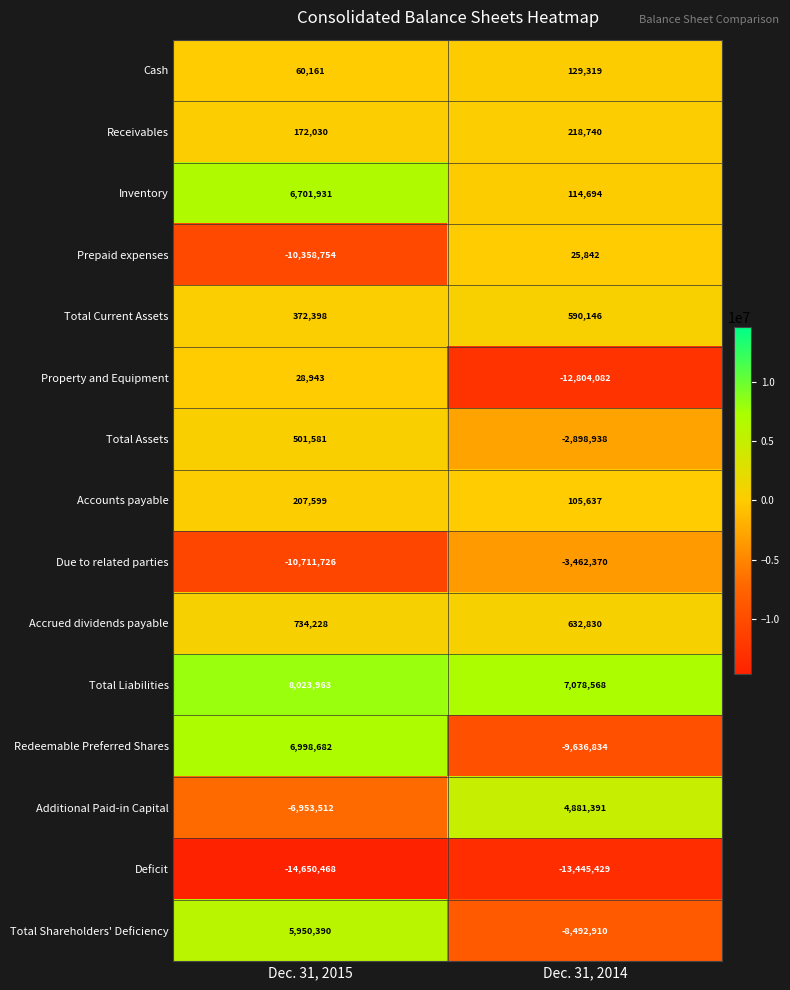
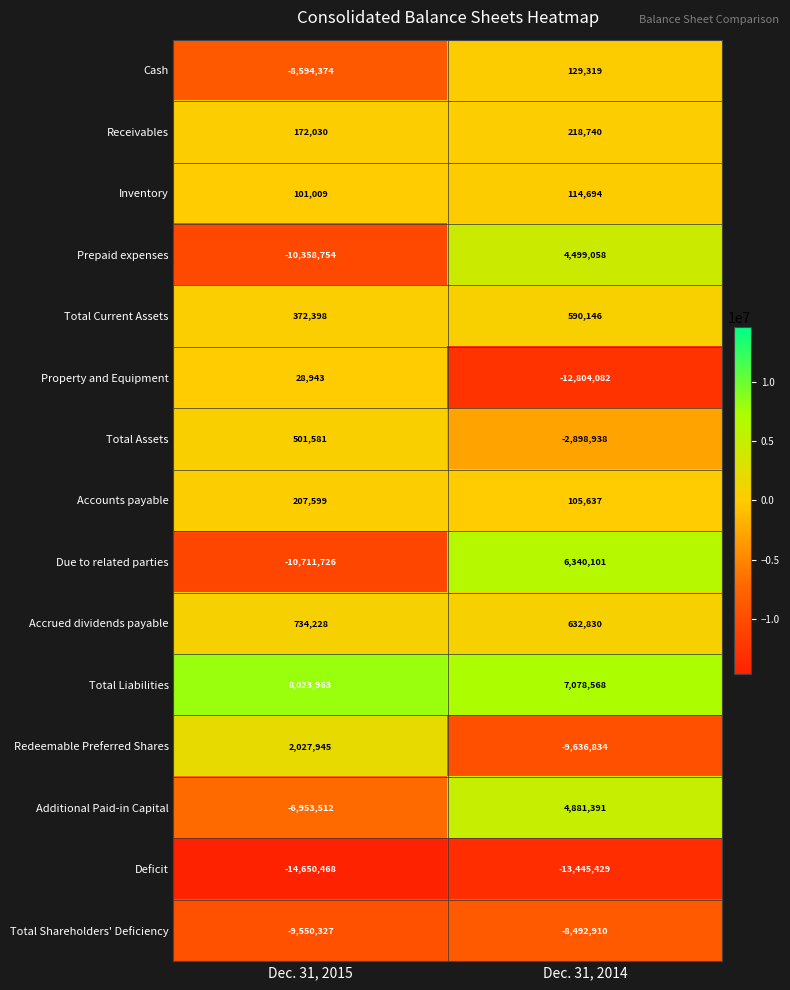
  {
    "Cash": {
-     "Dec. 31, 2015": "60,161",
+     "Dec. 31, 2015": "-8,594,374",
      "Dec. 31, 2014": "129,319"
    },
    "Receivables": {
      "Dec. 31, 2015": "172,030",
      "Dec. 31, 2014": "218,740"
    },
    "Inventory": {
-     "Dec. 31, 2015": "6,701,931",
+     "Dec. 31, 2015": "101,009",
      "Dec. 31, 2014": "114,694"
    },
    "Prepaid expenses": {
      "Dec. 31, 2015": "-10,358,754",
-     "Dec. 31, 2014": "25,842"
+     "Dec. 31, 2014": "4,499,058"
    },
    "Total Current Assets": {
      "Dec. 31, 2015": "372,398",
      "Dec. 31, 2014": "590,146"
    },
    "Property and Equipment": {
      "Dec. 31, 2015": "28,943",
      "Dec. 31, 2014": "-12,804,082"
    },
    "Total Assets": {
      "Dec. 31, 2015": "501,581",
      "Dec. 31, 2014": "-2,898,938"
    },
    "Accounts payable": {
      "Dec. 31, 2015": "207,599",
      "Dec. 31, 2014": "105,637"
    },
    "Due to related parties": {
      "Dec. 31, 2015": "-10,711,726",
-     "Dec. 31, 2014": "-3,462,370"
+     "Dec. 31, 2014": "6,340,101"
    },
    "Accrued dividends payable": {
      "Dec. 31, 2015": "734,228",
      "Dec. 31, 2014": "632,830"
    },
    "Total Liabilities": {
      "Dec. 31, 2015": "8,023,963",
      "Dec. 31, 2014": "7,078,568"
    },
    "Redeemable Preferred Shares": {
-     "Dec. 31, 2015": "6,998,682",
+     "Dec. 31, 2015": "2,027,945",
      "Dec. 31, 2014": "-9,636,834"
    },
    "Additional Paid-in Capital": {
      "Dec. 31, 2015": "-6,953,512",
      "Dec. 31, 2014": "4,881,391"
    },
    "Deficit": {
      "Dec. 31, 2015": "-14,650,468",
      "Dec. 31, 2014": "-13,445,429"
    },
    "Total Shareholders' Deficiency": {
-     "Dec. 31, 2015": "5,950,390",
+     "Dec. 31, 2015": "-9,550,327",
      "Dec. 31, 2014": "-8,492,910"
    }
  }
